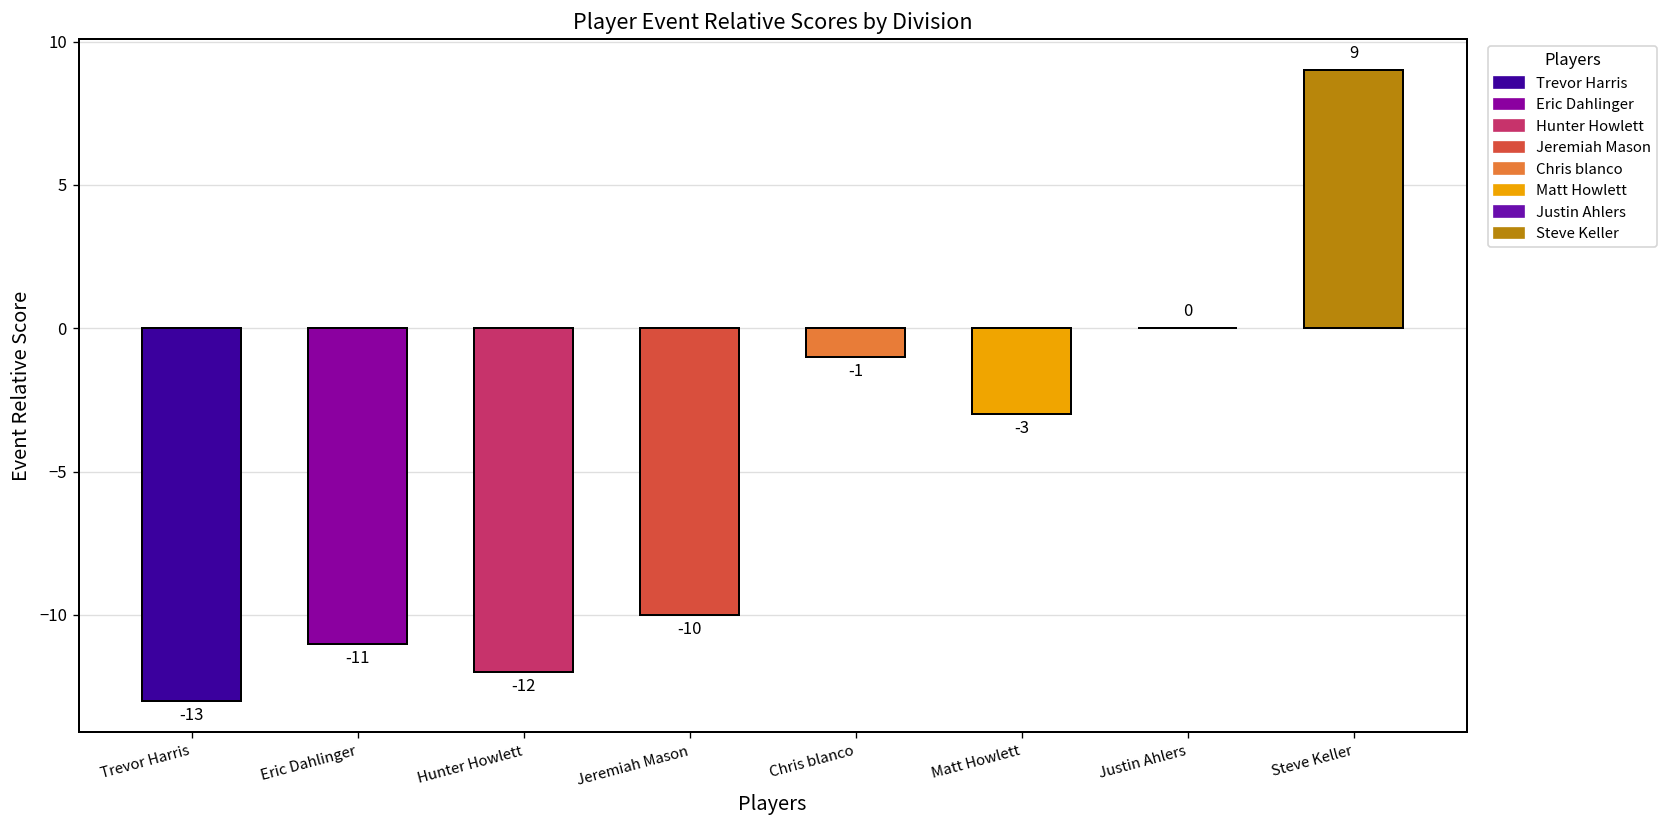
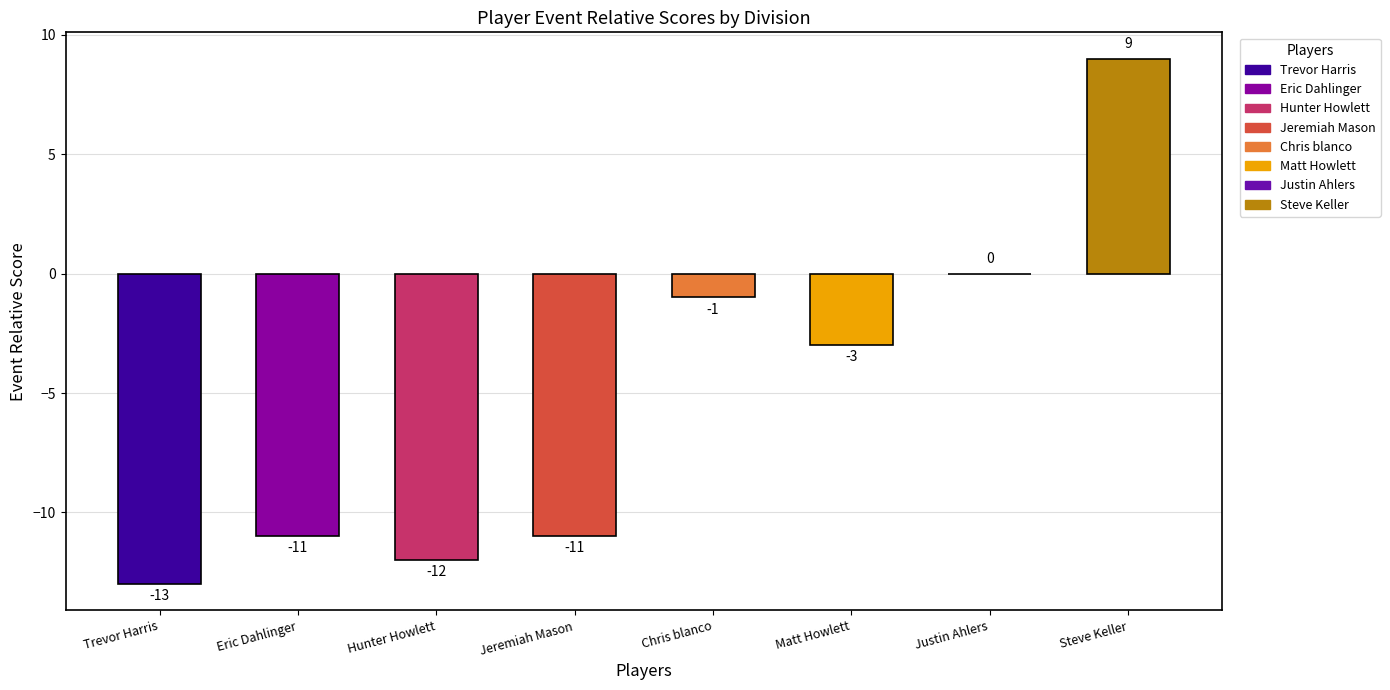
  {
    "Trevor Harris": -13,
    "Eric Dahlinger": -11,
    "Hunter Howlett": -12,
-   "Jeremiah Mason": -10,
+   "Jeremiah Mason": -11,
    "Chris blanco": -1,
    "Matt Howlett": -3,
    "Justin Ahlers": 0,
    "Steve Keller": 9
  }
